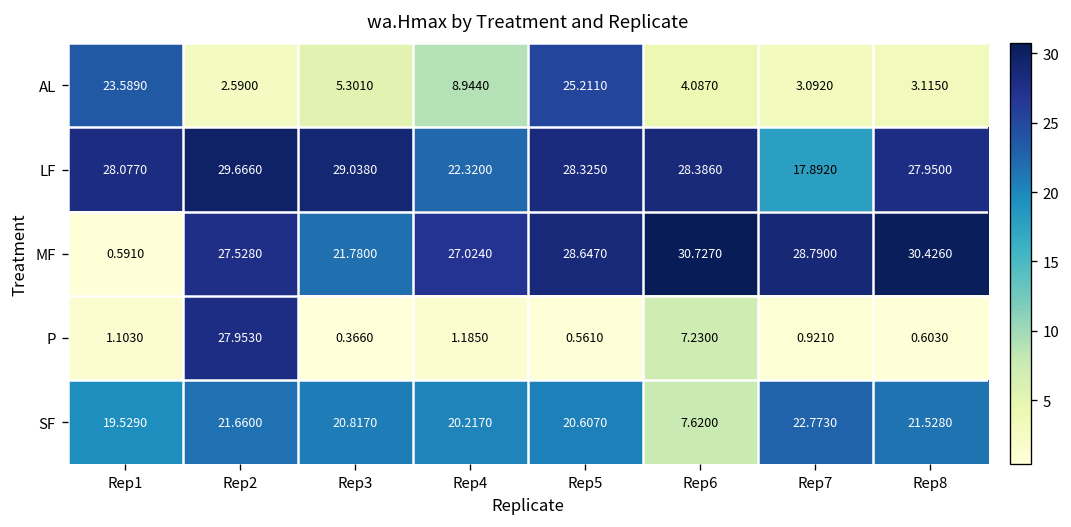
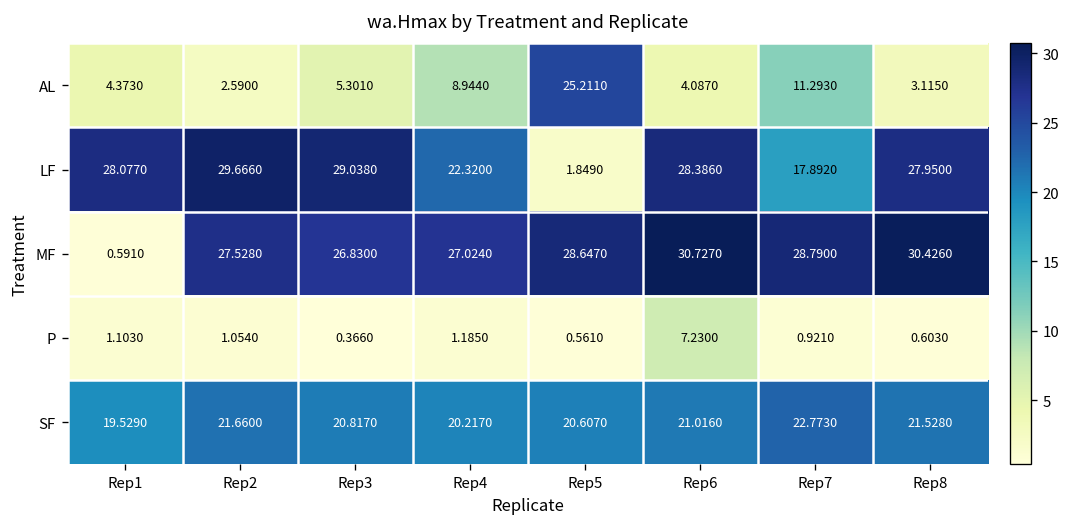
  {
    "AL": {
-     "Rep1": 23.5890,
+     "Rep1": 4.3730,
      "Rep2": 2.5900,
      "Rep3": 5.3010,
      "Rep4": 8.9440,
      "Rep5": 25.2110,
      "Rep6": 4.0870,
-     "Rep7": 3.0920,
+     "Rep7": 11.2930,
      "Rep8": 3.1150
    },
    "LF": {
      "Rep1": 28.0770,
      "Rep2": 29.6660,
      "Rep3": 29.0380,
      "Rep4": 22.3200,
-     "Rep5": 28.3250,
+     "Rep5": 1.8490,
      "Rep6": 28.3860,
      "Rep7": 17.8920,
      "Rep8": 27.9500
    },
    "MF": {
      "Rep1": 0.5910,
      "Rep2": 27.5280,
-     "Rep3": 21.7800,
+     "Rep3": 26.8300,
      "Rep4": 27.0240,
      "Rep5": 28.6470,
      "Rep6": 30.7270,
      "Rep7": 28.7900,
      "Rep8": 30.4260
    },
    "P": {
      "Rep1": 1.1030,
-     "Rep2": 27.9530,
+     "Rep2": 1.0540,
      "Rep3": 0.3660,
      "Rep4": 1.1850,
      "Rep5": 0.5610,
      "Rep6": 7.2300,
      "Rep7": 0.9210,
      "Rep8": 0.6030
    },
    "SF": {
      "Rep1": 19.5290,
      "Rep2": 21.6600,
      "Rep3": 20.8170,
      "Rep4": 20.2170,
      "Rep5": 20.6070,
-     "Rep6": 7.6200,
+     "Rep6": 21.0160,
      "Rep7": 22.7730,
      "Rep8": 21.5280
    }
  }
